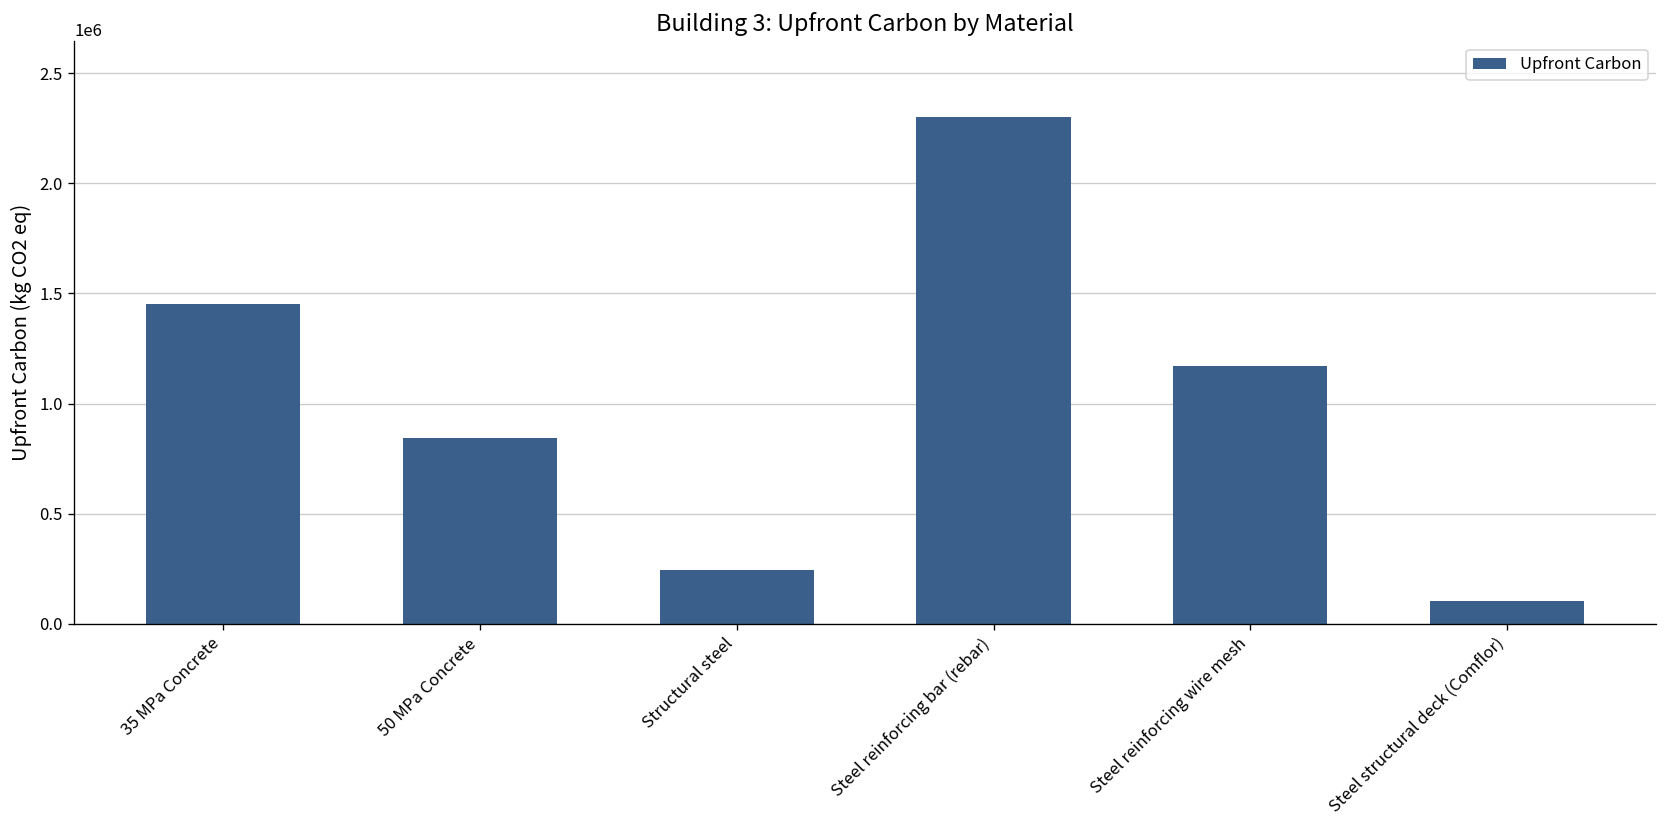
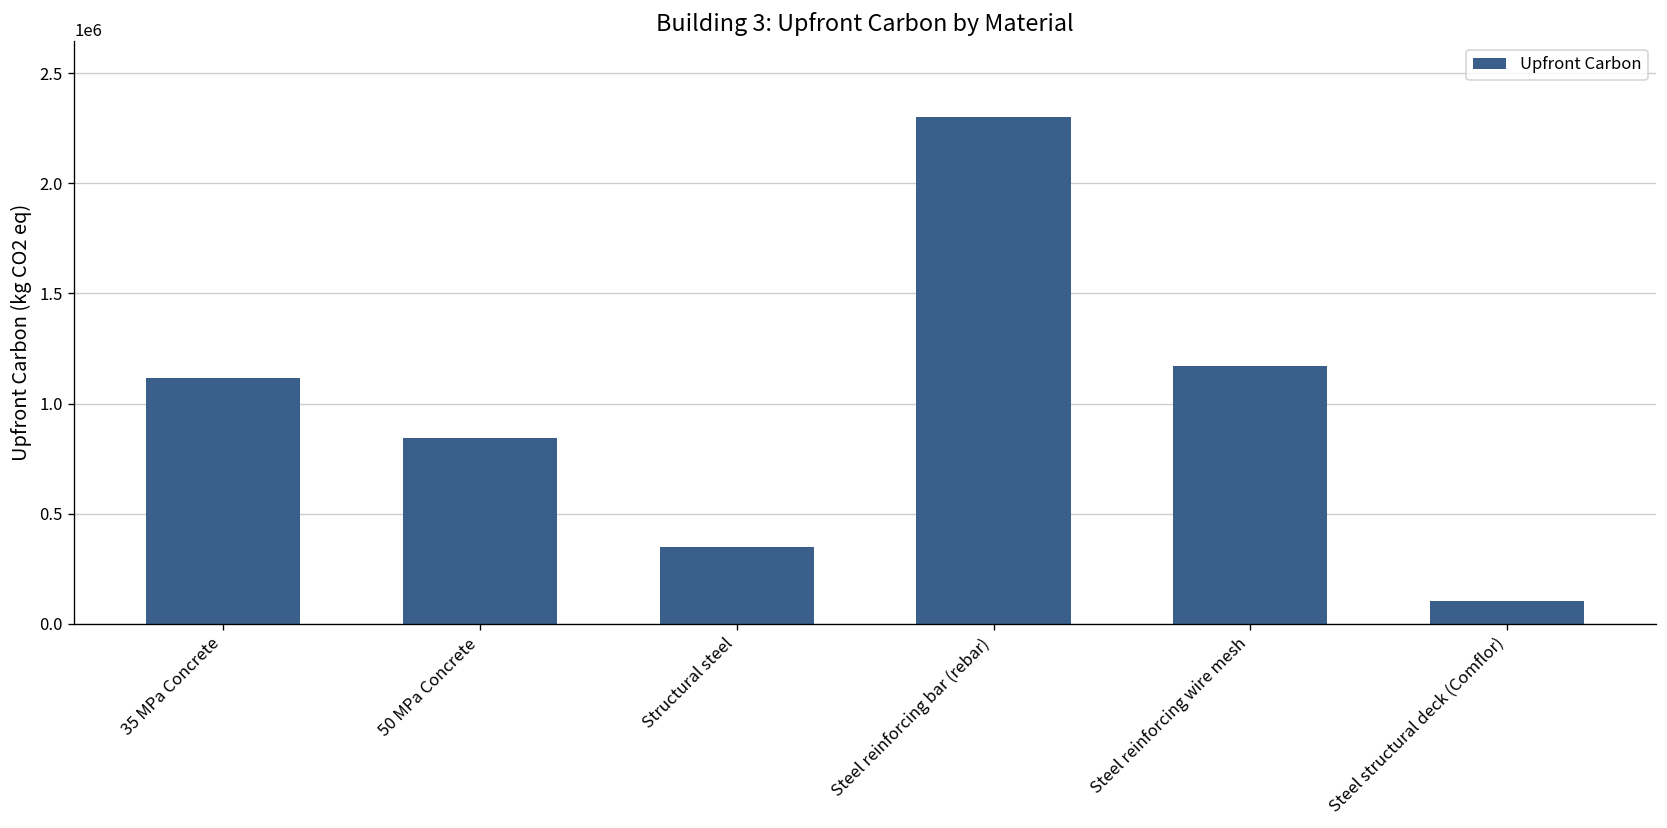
  {
-   "35 MPa Concrete": 1450000,
+   "35 MPa Concrete": 1110000,
    "50 MPa Concrete": 840000,
-   "Structural steel": 240000,
+   "Structural steel": 350000,
    "Steel reinforcing bar (rebar)": 2300000,
    "Steel reinforcing wire mesh": 1170000,
    "Steel structural deck (Comflor)": 100000
  }
